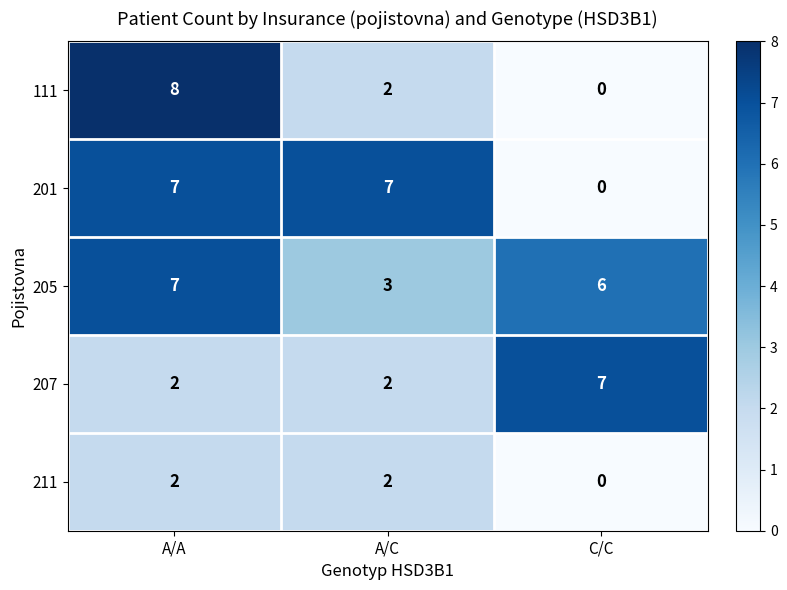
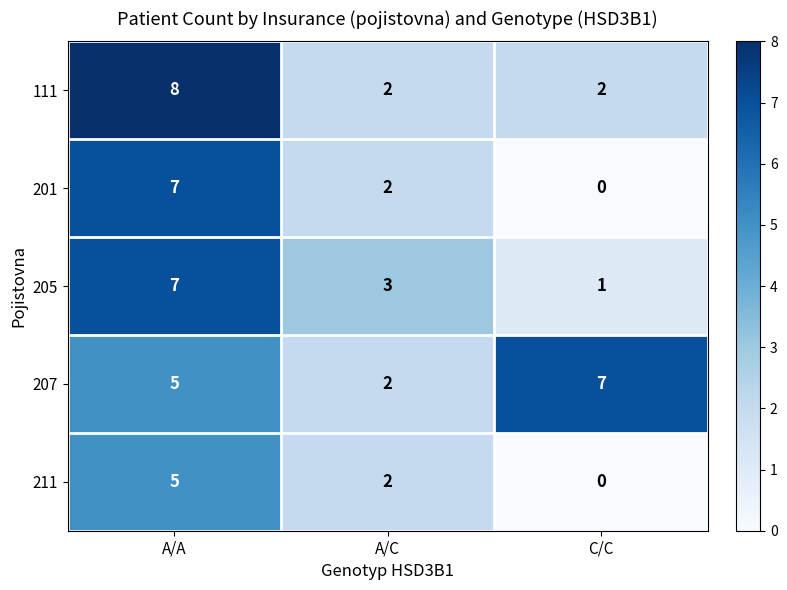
  {
    "111": {
      "A/A": 8,
      "A/C": 2,
-     "C/C": 0
+     "C/C": 2
    },
    "201": {
      "A/A": 7,
-     "A/C": 7,
+     "A/C": 2,
      "C/C": 0
    },
    "205": {
      "A/A": 7,
      "A/C": 3,
-     "C/C": 6
+     "C/C": 1
    },
    "207": {
-     "A/A": 2,
+     "A/A": 5,
      "A/C": 2,
      "C/C": 7
    },
    "211": {
-     "A/A": 2,
+     "A/A": 5,
      "A/C": 2,
      "C/C": 0
    }
  }
